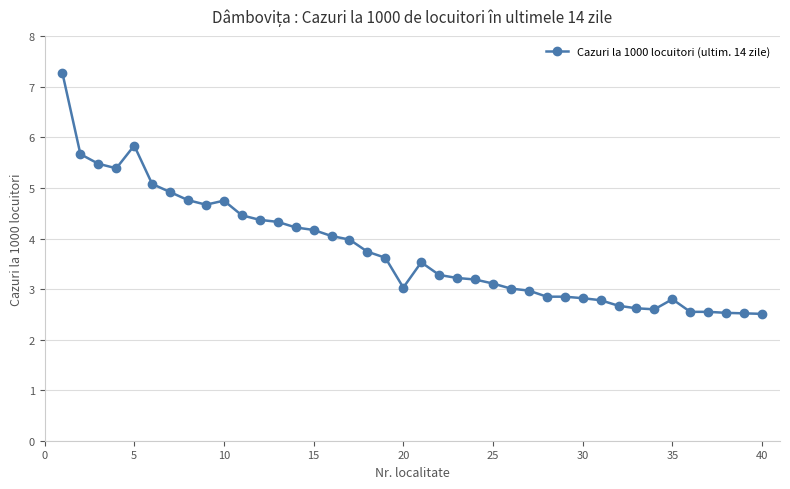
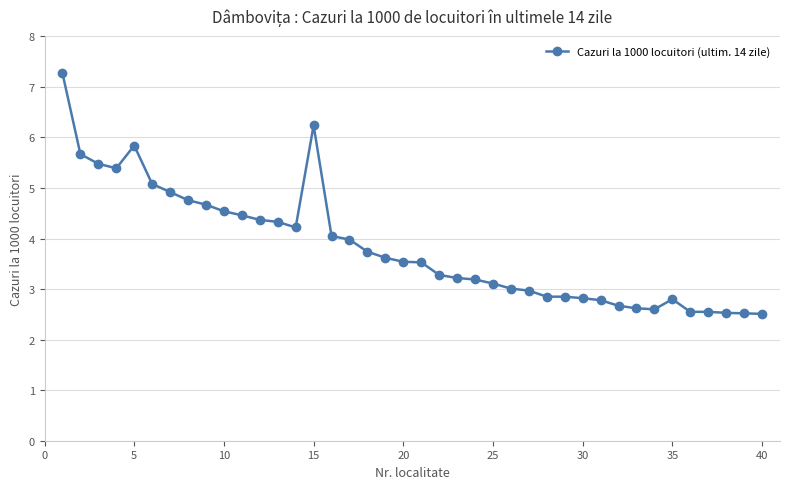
  {
    "5": 5.8,
-   "10": 4.8,
-   "15": 4.2,
-   "20": 3.0,
+   "10": 4.5,
+   "15": 6.2,
+   "20": 3.5,
    "25": 3.1,
    "30": 2.8,
    "35": 2.8,
    "40": 2.5
  }
